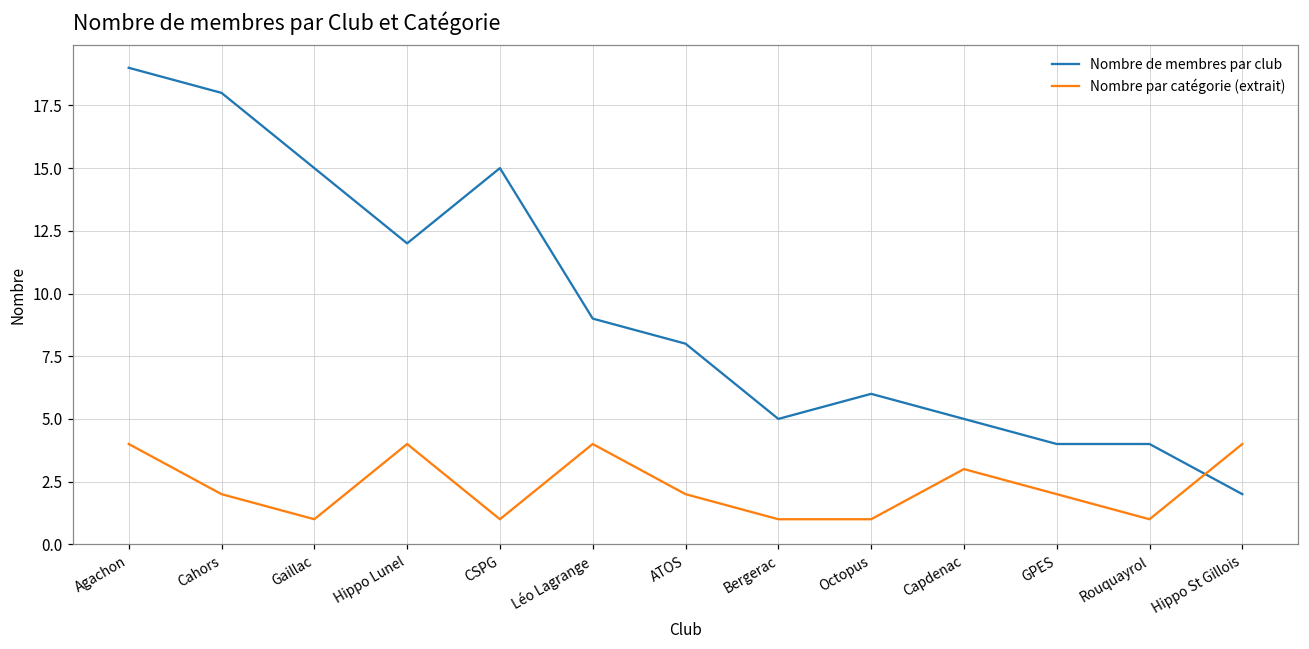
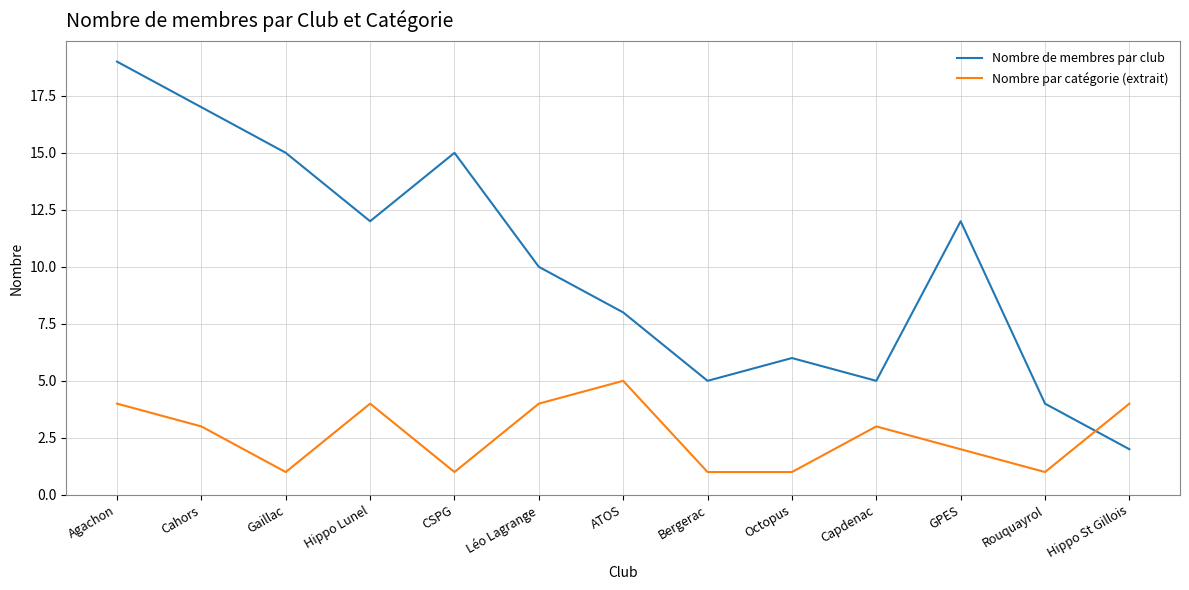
  {
    "Nombre de membres par club": {
      "Agachon": 19,
-     "Cahors": 18,
+     "Cahors": 17,
      "Gaillac": 15,
      "Hippo Lunel": 12,
      "CSPG": 15,
-     "Léo Lagrange": 9,
+     "Léo Lagrange": 10,
      "ATOS": 8,
      "Bergerac": 5,
      "Octopus": 6,
      "Capdenac": 5,
-     "GPES": 4,
+     "GPES": 12,
      "Rouquayrol": 4,
      "Hippo St Gillois": 2
    },
    "Nombre par catégorie (extrait)": {
      "Agachon": 4,
-     "Cahors": 2,
+     "Cahors": 3,
      "Gaillac": 1,
      "Hippo Lunel": 4,
      "CSPG": 1,
      "Léo Lagrange": 4,
-     "ATOS": 2,
+     "ATOS": 5,
      "Bergerac": 1,
      "Octopus": 1,
      "Capdenac": 3,
      "GPES": 2,
      "Rouquayrol": 1,
      "Hippo St Gillois": 4
    }
  }
